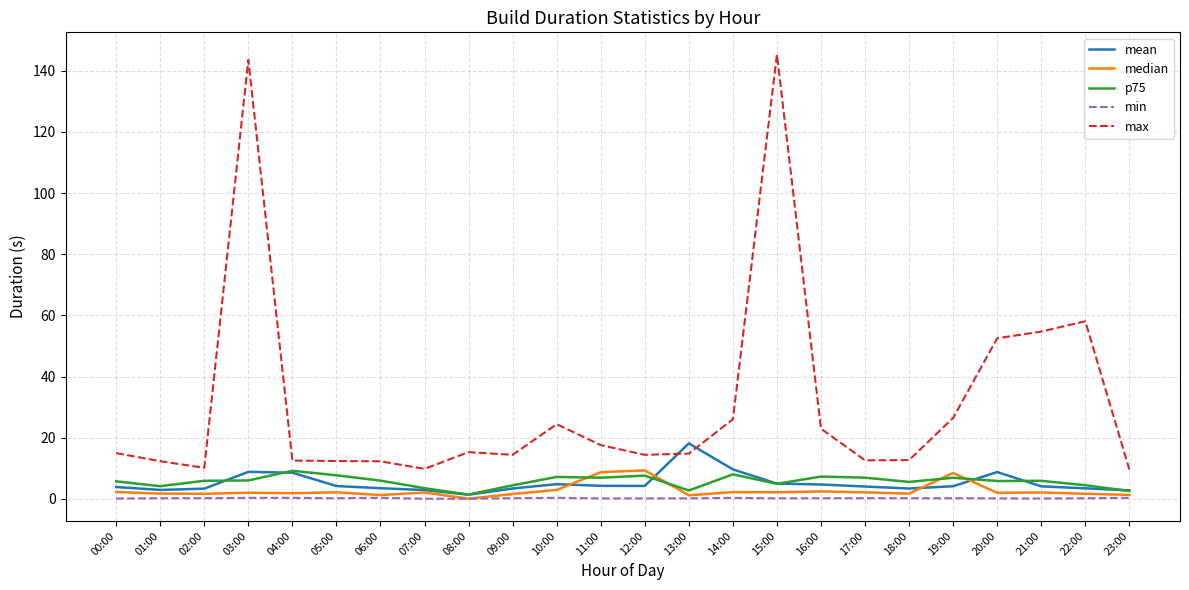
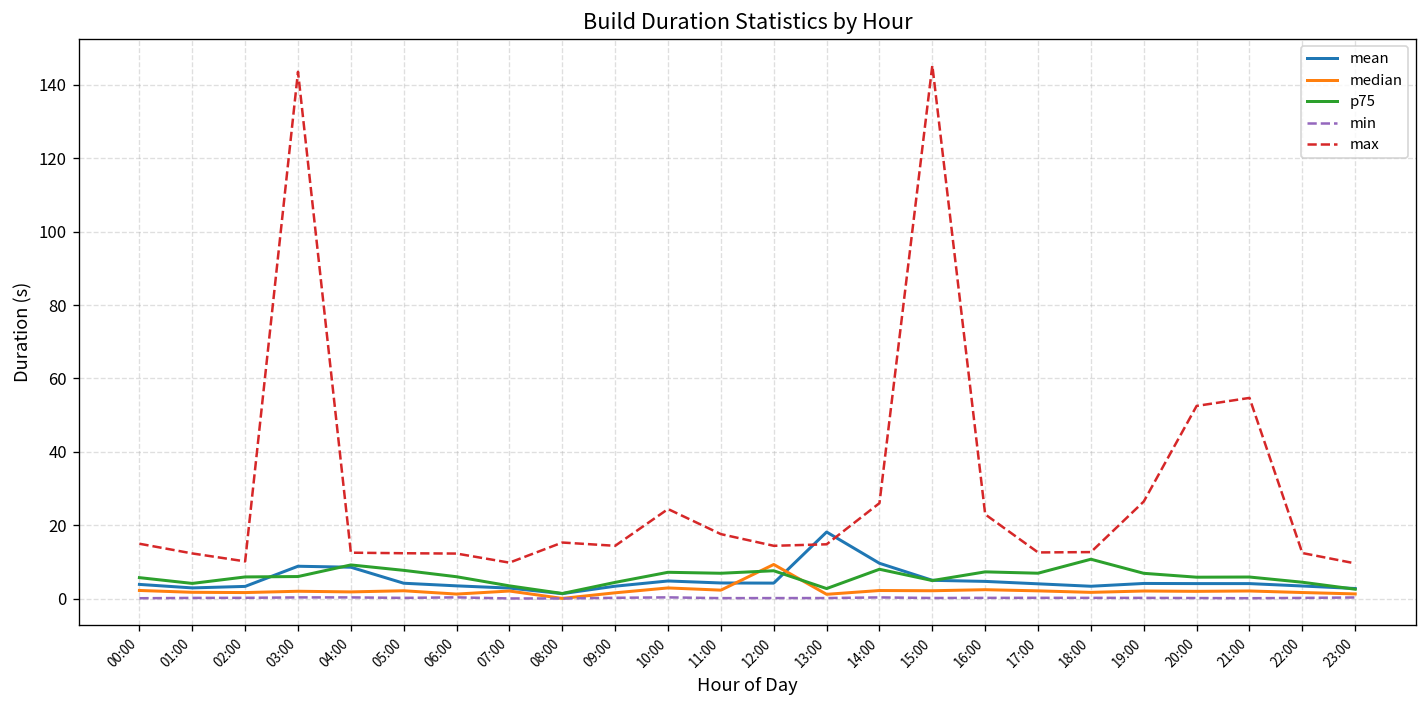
  {
    "mean": {
      "00:00": 4,
      "01:00": 3,
      "02:00": 3,
      "03:00": 9,
      "05:00": 4,
      "06:00": 3,
      "09:00": 3,
      "10:00": 5,
      "11:00": 4,
      "12:00": 4,
      "13:00": 18,
      "14:00": 10,
      "16:00": 5,
      "17:00": 4,
      "18:00": 3,
      "19:00": 4,
-     "20:00": 9,
+     "20:00": 4,
      "21:00": 4,
      "22:00": 3
    },
    "median": {
      "00:00": 2,
      "01:00": 2,
      "02:00": 2,
      "03:00": 2,
      "04:00": 2,
      "05:00": 2,
      "06:00": 1,
      "09:00": 2,
      "10:00": 3,
-     "11:00": 9,
+     "11:00": 2,
      "12:00": 9,
      "13:00": 1,
      "14:00": 2,
      "15:00": 2,
      "16:00": 2,
      "17:00": 2,
      "18:00": 2,
-     "19:00": 8,
+     "19:00": 2,
      "20:00": 2,
      "21:00": 2,
      "22:00": 2,
      "23:00": 1
    },
    "p75": {
      "00:00": 6,
      "01:00": 4,
      "02:00": 6,
      "03:00": 6,
      "05:00": 8,
      "06:00": 6,
      "09:00": 4,
      "10:00": 7,
      "11:00": 7,
      "12:00": 8,
      "13:00": 3,
      "14:00": 8,
      "16:00": 7,
      "17:00": 7,
-     "18:00": 6,
+     "18:00": 11,
      "19:00": 7,
      "20:00": 6,
      "21:00": 6,
      "22:00": 4
    },
    "min": {
      "00:00": 0,
      "01:00": 0,
      "02:00": 0,
      "03:00": 0,
      "04:00": 0,
      "05:00": 0,
      "06:00": 0,
      "07:00": 0,
      "09:00": 0,
      "10:00": 0,
      "11:00": 0,
      "12:00": 0,
      "13:00": 0,
      "14:00": 0,
      "15:00": 0,
      "16:00": 0,
      "17:00": 0,
      "18:00": 0,
      "19:00": 0,
      "20:00": 0,
      "21:00": 0,
      "22:00": 0,
      "23:00": 0
    },
    "max": {
      "00:00": 15,
      "01:00": 12,
      "02:00": 10,
      "03:00": 144,
      "04:00": 13,
      "05:00": 12,
      "06:00": 12,
      "07:00": 10,
      "08:00": 15,
      "09:00": 14,
      "10:00": 24,
      "11:00": 18,
      "12:00": 14,
      "13:00": 15,
      "14:00": 26,
      "15:00": 145,
      "16:00": 23,
      "17:00": 13,
      "18:00": 13,
      "19:00": 26,
      "20:00": 53,
      "21:00": 55,
-     "22:00": 58,
+     "22:00": 12,
      "23:00": 10
    }
  }
